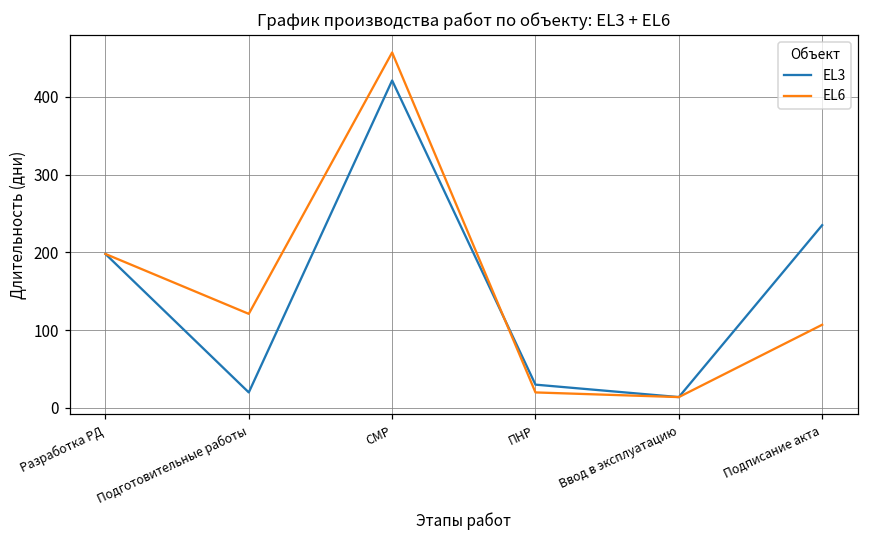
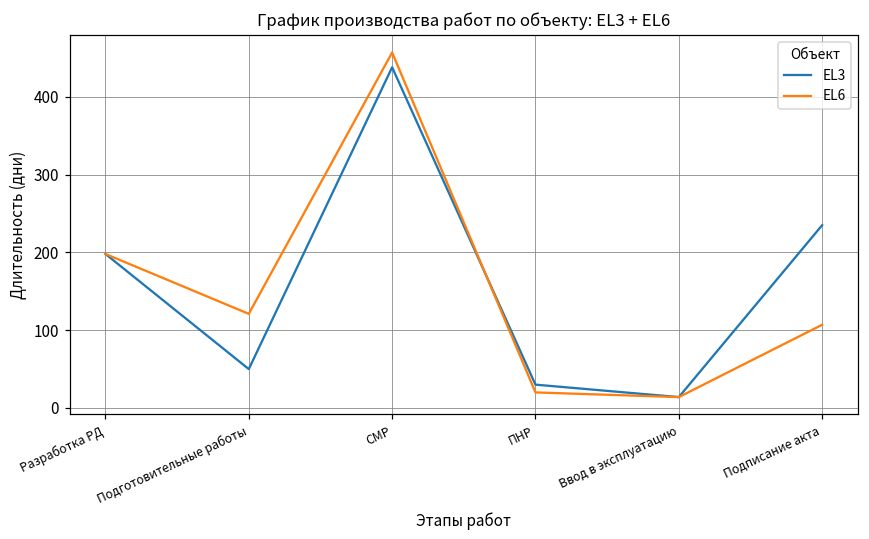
  {
    "EL3": {
-     "Подготовительные работы": 20,
-     "СМР": 420,
+     "Подготовительные работы": 50,
+     "СМР": 440,
      "ПНР": 30,
      "Подписание акта": 240
    },
    "EL6": {
      "Подготовительные работы": 120,
      "СМР": 460,
      "ПНР": 20,
      "Подписание акта": 110
    }
  }
